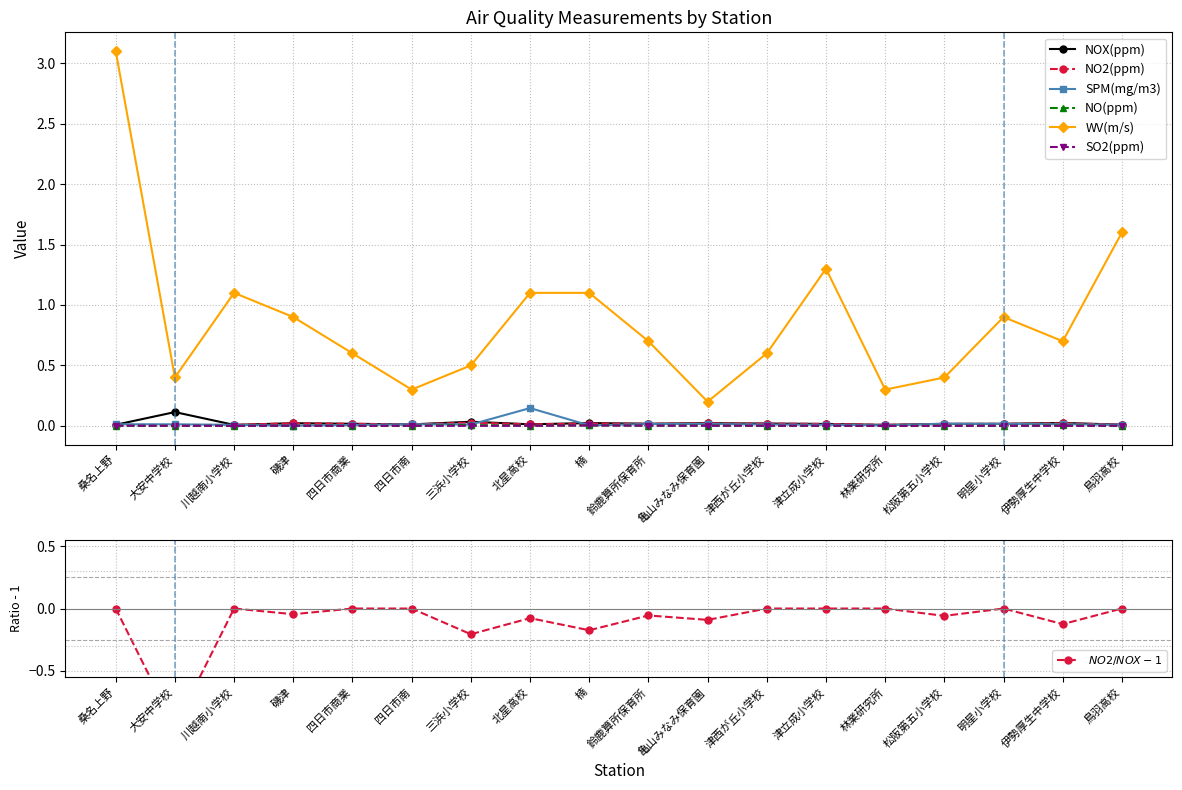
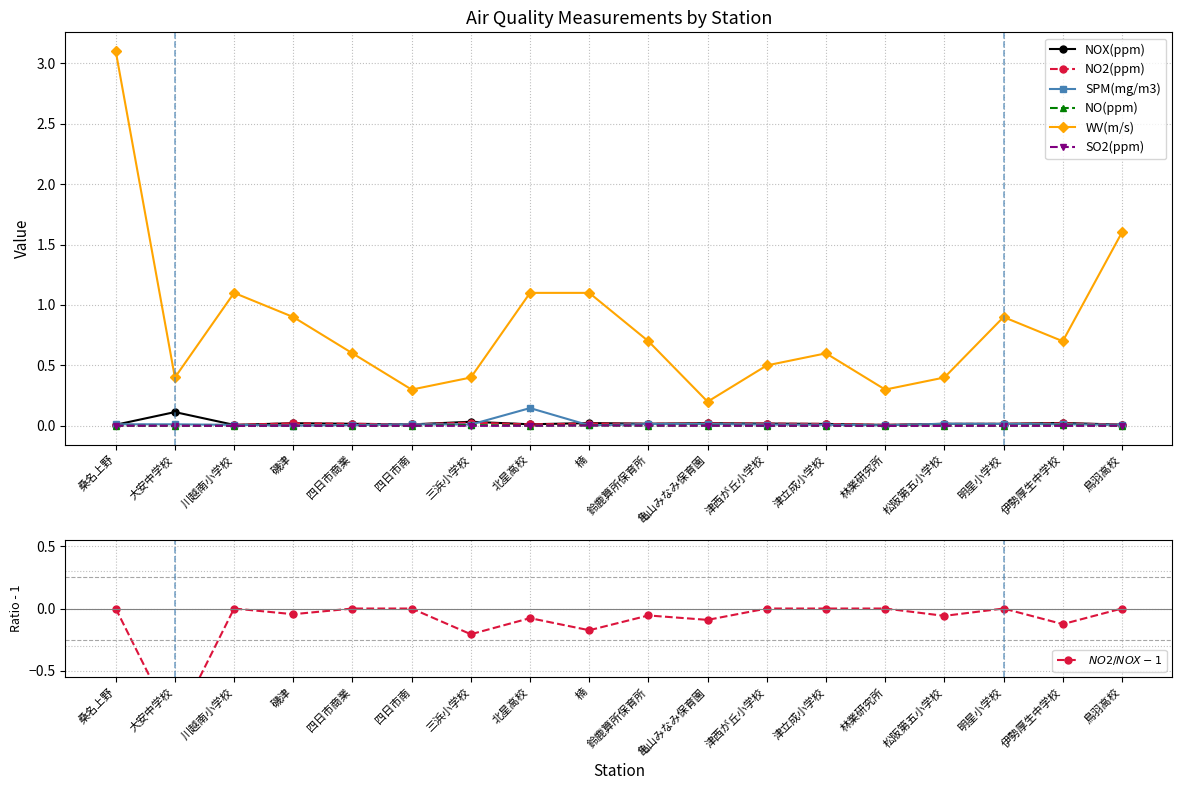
  {
    "Air Quality Measurements by Station": {
      "NOX(ppm)": {
        "大安中学校": 0.1
      },
      "SPM(mg/m3)": {
        "北星高校": 0.15
      },
      "WV(m/s)": {
        "桑名上野": 3.1,
        "大安中学校": 0.4,
        "川越南小学校": 1.1,
        "磯津": 0.9,
        "四日市商業": 0.6,
        "四日市南": 0.3,
-       "三浜小学校": 0.5,
+       "三浜小学校": 0.4,
        "北星高校": 1.1,
        "楠": 1.1,
        "鈴鹿算所保育所": 0.7,
        "亀山みなみ保育園": 0.2,
-       "津西が丘小学校": 0.6,
-       "津立成小学校": 1.3,
+       "津西が丘小学校": 0.5,
+       "津立成小学校": 0.6,
        "林業研究所": 0.3,
        "松阪第五小学校": 0.4,
        "明星小学校": 0.9,
        "伊勢厚生中学校": 0.7,
        "鳥羽高校": 1.6
      }
    }
  }
